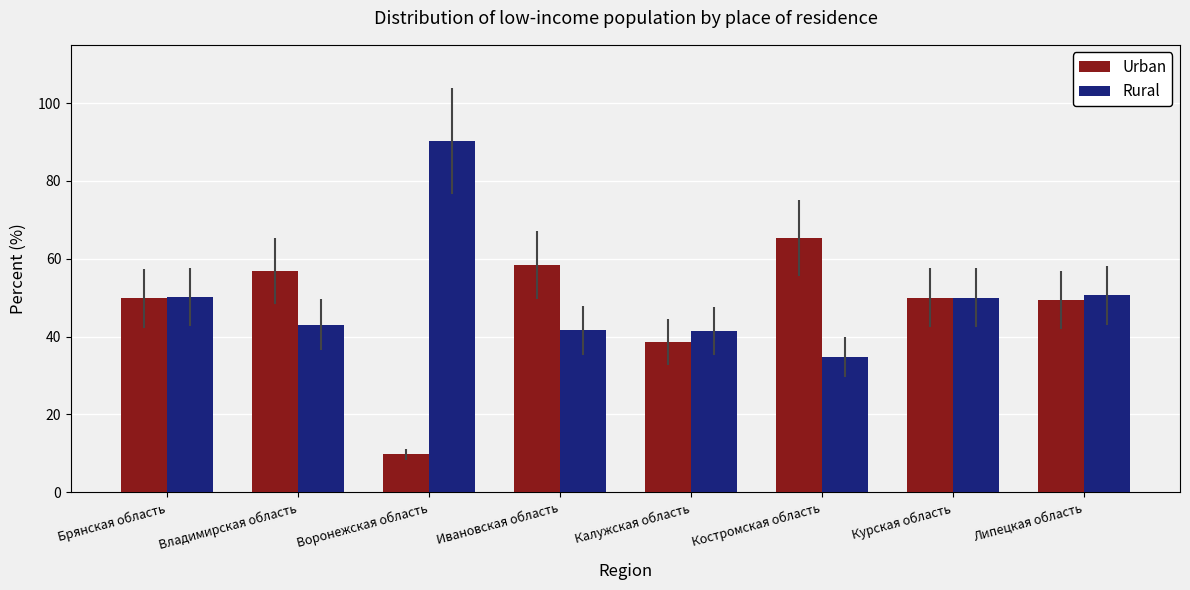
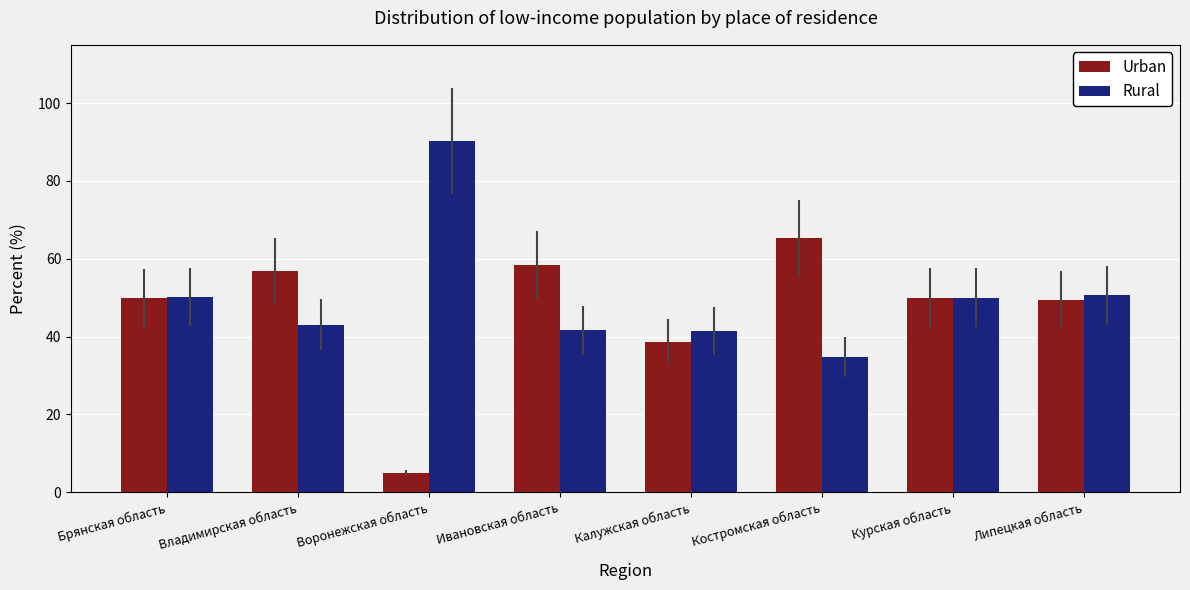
  {
    "Urban": {
      "Брянская область": 50,
      "Владимирская область": 57,
-     "Воронежская область": 10,
+     "Воронежская область": 5,
      "Ивановская область": 58,
      "Калужская область": 39,
      "Костромская область": 65,
      "Курская область": 50,
      "Липецкая область": 49
    },
    "Rural": {
      "Брянская область": 50,
      "Владимирская область": 43,
      "Воронежская область": 90,
      "Ивановская область": 42,
      "Калужская область": 42,
      "Костромская область": 35,
      "Курская область": 50,
      "Липецкая область": 51
    }
  }
